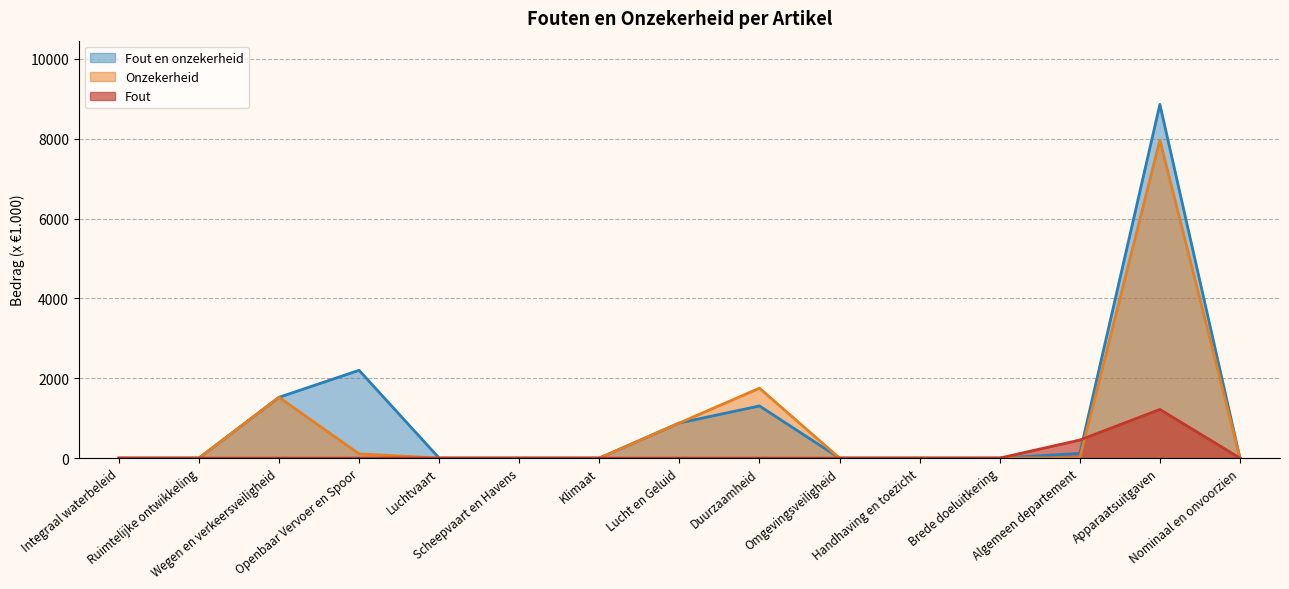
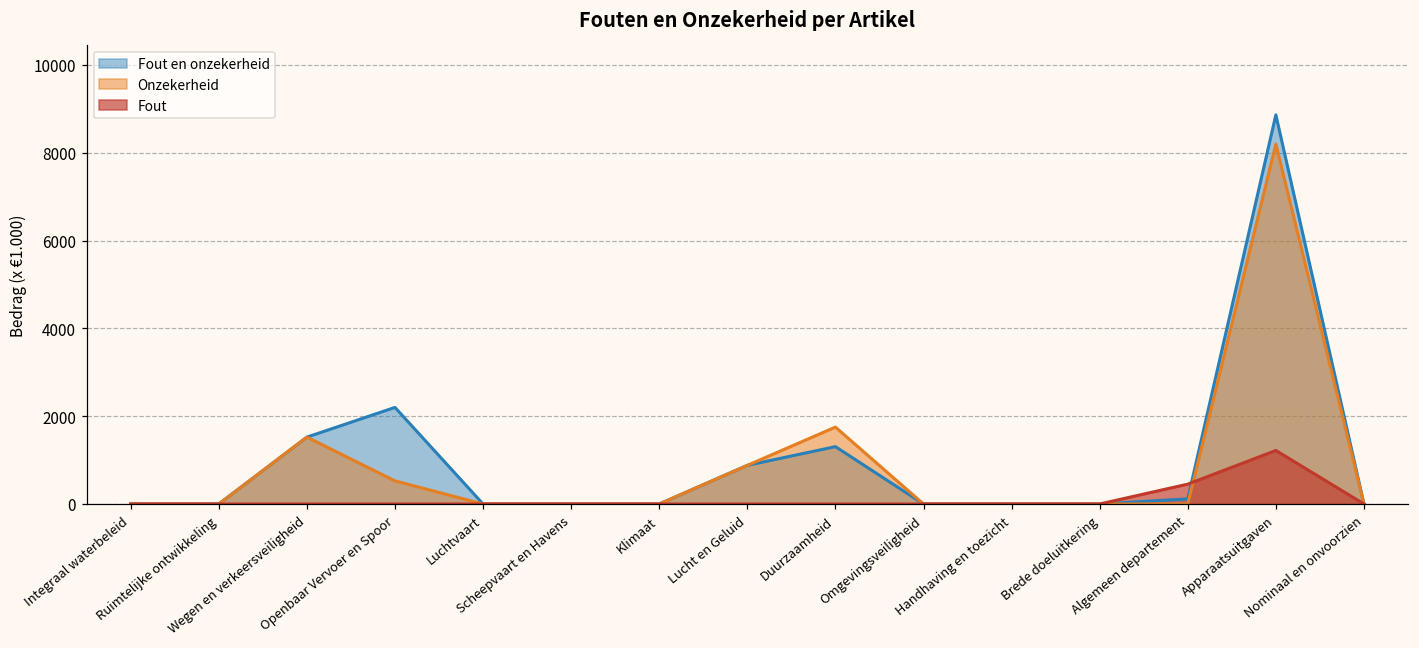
  {
    "Fout en onzekerheid": {
      "Openbaar Vervoer en Spoor": 2200,
      "Duurzaamheid": 1300,
      "Algemeen departement": 100,
      "Apparaatsuitgaven": 8900
    },
    "Onzekerheid": {
-     "Openbaar Vervoer en Spoor": 100,
+     "Openbaar Vervoer en Spoor": 500,
      "Duurzaamheid": 1800,
      "Algemeen departement": 0,
-     "Apparaatsuitgaven": 8000
+     "Apparaatsuitgaven": 8200
    },
    "Fout": {
      "Wegen en verkeersveiligheid": 0,
      "Openbaar Vervoer en Spoor": 0,
      "Lucht en Geluid": 0,
      "Duurzaamheid": 0,
      "Algemeen departement": 500,
      "Apparaatsuitgaven": 1200
    }
  }
